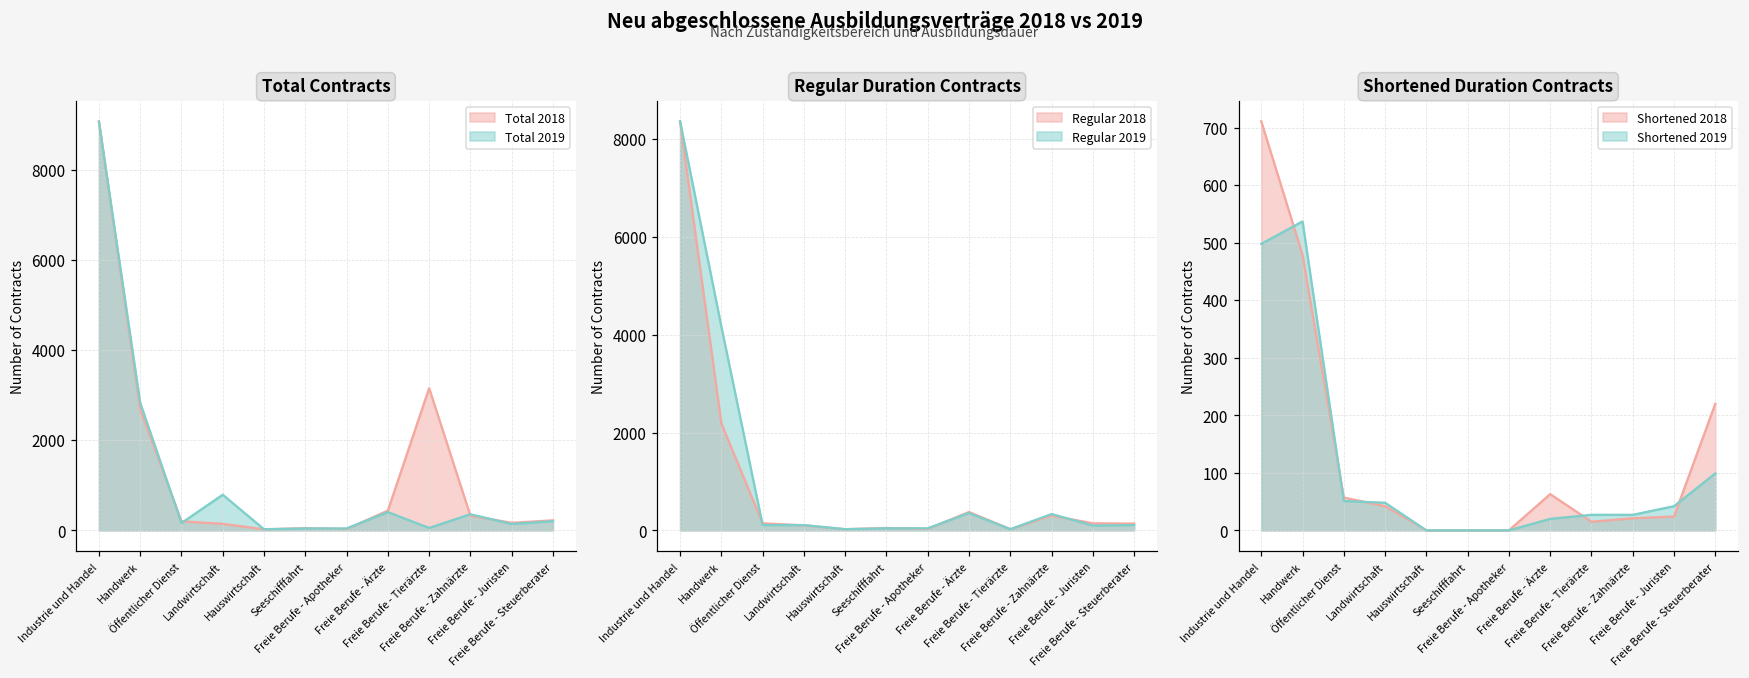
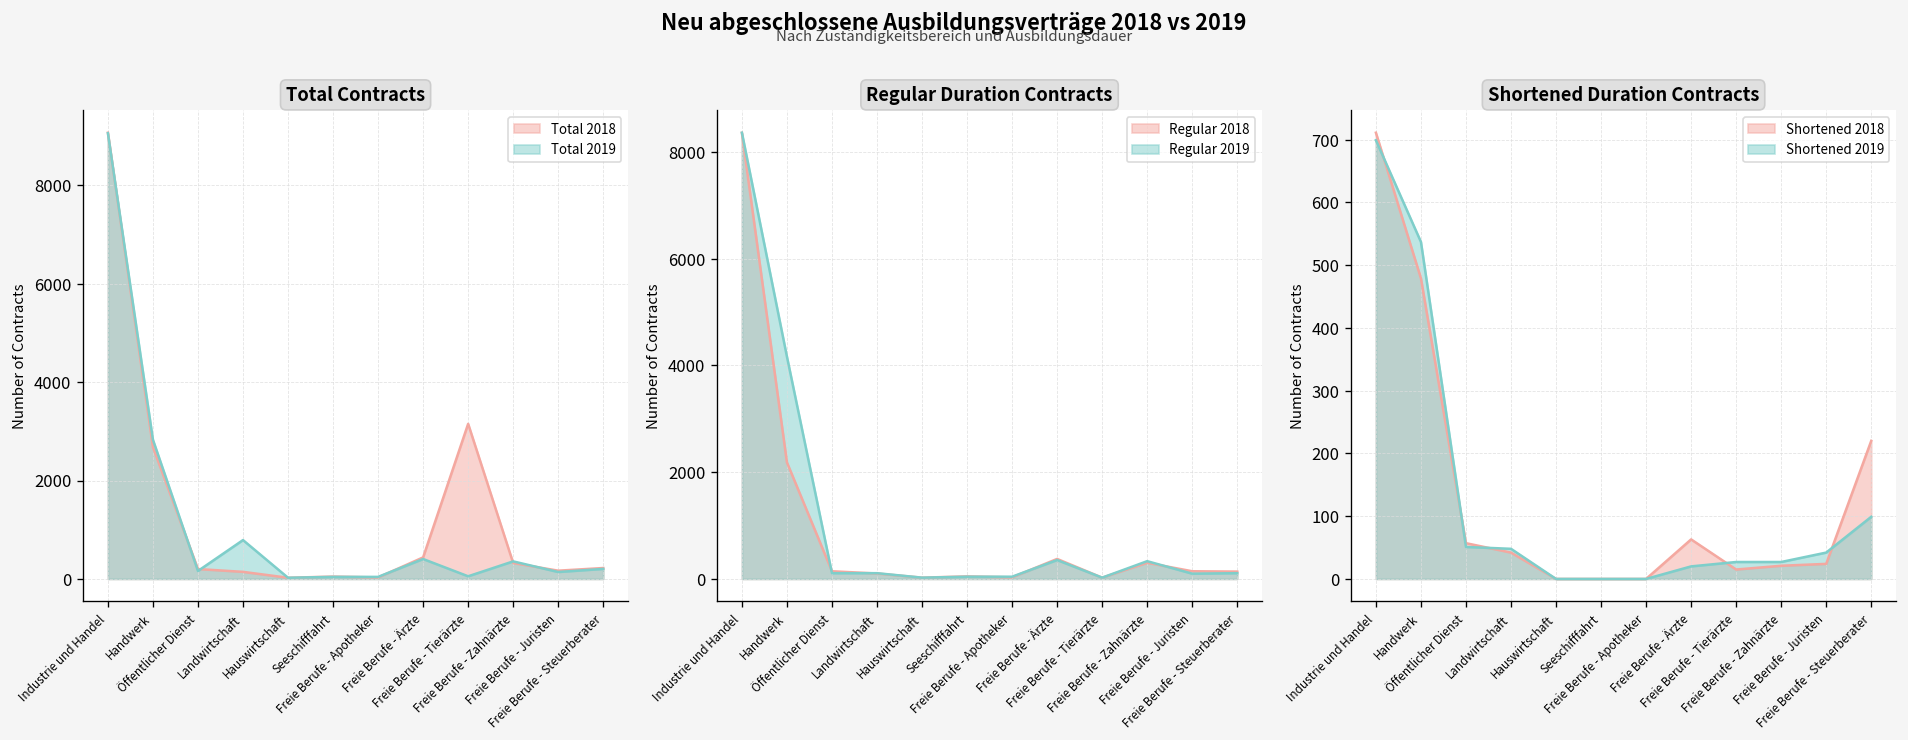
  {
    "Total Contracts": {
      "Total 2018": {
        "Handwerk": 2700,
        "Landwirtschaft": 100,
        "Freie Berufe - Tierärzte": 3200
      },
      "Total 2019": {
        "Handwerk": 2800,
        "Landwirtschaft": 800,
        "Freie Berufe - Tierärzte": 100
      }
    },
    "Regular Duration Contracts": {
      "Regular 2018": {
        "Handwerk": 2200
      },
      "Regular 2019": {
        "Handwerk": 4200
      }
    },
    "Shortened Duration Contracts": {
      "Shortened 2018": {
        "Industrie und Handel": 710,
        "Handwerk": 480,
        "Öffentlicher Dienst": 60,
        "Landwirtschaft": 40,
        "Freie Berufe - Ärzte": 60,
        "Freie Berufe - Tierärzte": 20,
        "Freie Berufe - Zahnärzte": 20,
        "Freie Berufe - Juristen": 20,
        "Freie Berufe - Steuerberater": 220
      },
      "Shortened 2019": {
-       "Industrie und Handel": 500,
+       "Industrie und Handel": 700,
        "Handwerk": 540,
        "Öffentlicher Dienst": 50,
        "Landwirtschaft": 50,
        "Freie Berufe - Ärzte": 20,
        "Freie Berufe - Tierärzte": 30,
        "Freie Berufe - Zahnärzte": 30,
        "Freie Berufe - Juristen": 40,
        "Freie Berufe - Steuerberater": 100
      }
    }
  }
